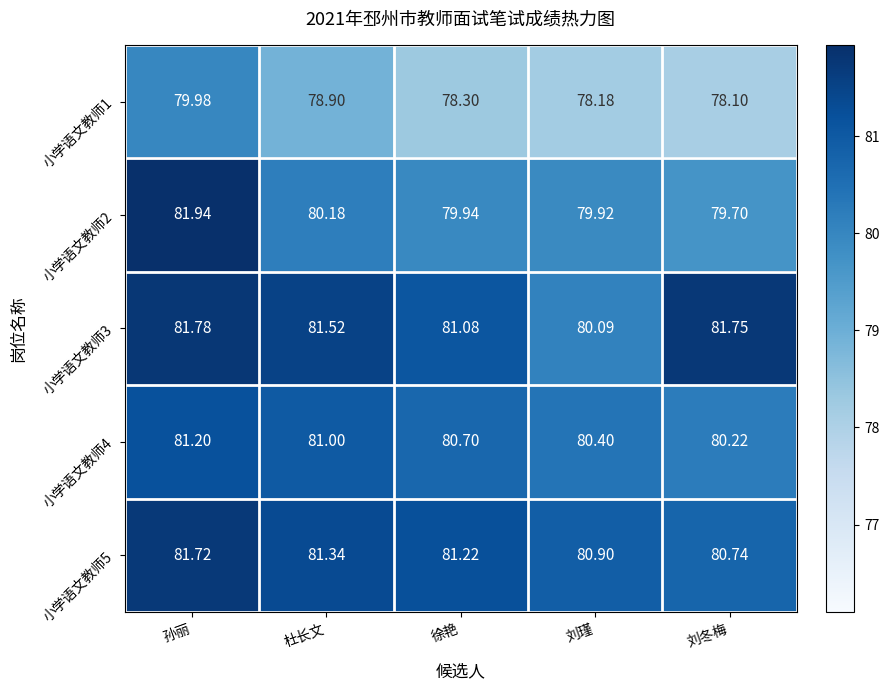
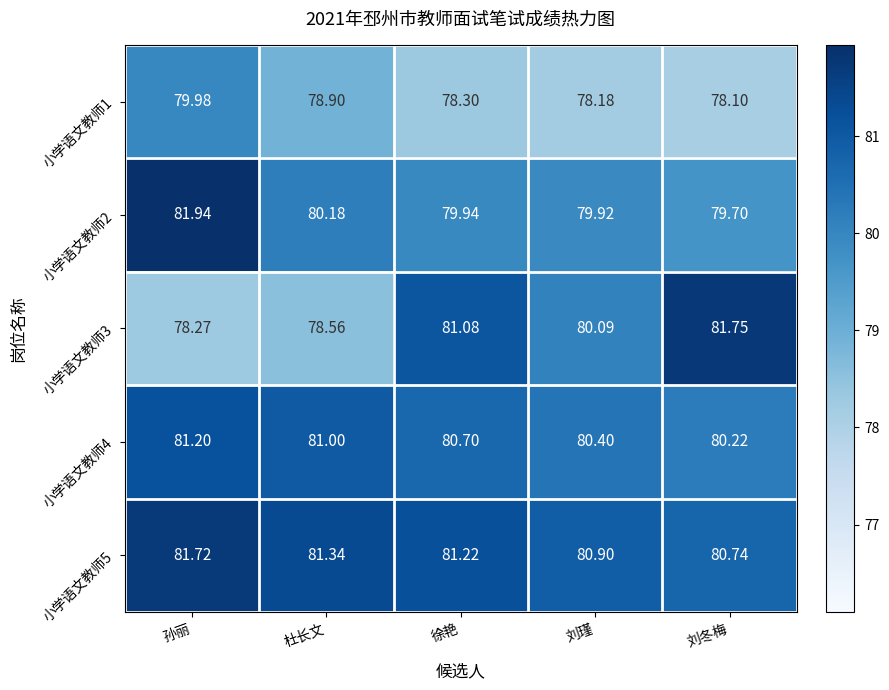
  {
    "小学语文教师1": {
      "孙丽": 79.98,
      "杜长文": 78.90,
      "徐艳": 78.30,
      "刘瑾": 78.18,
      "刘冬梅": 78.10
    },
    "小学语文教师2": {
      "孙丽": 81.94,
      "杜长文": 80.18,
      "徐艳": 79.94,
      "刘瑾": 79.92,
      "刘冬梅": 79.70
    },
    "小学语文教师3": {
-     "孙丽": 81.78,
-     "杜长文": 81.52,
+     "孙丽": 78.27,
+     "杜长文": 78.56,
      "徐艳": 81.08,
      "刘瑾": 80.09,
      "刘冬梅": 81.75
    },
    "小学语文教师4": {
      "孙丽": 81.20,
      "杜长文": 81.00,
      "徐艳": 80.70,
      "刘瑾": 80.40,
      "刘冬梅": 80.22
    },
    "小学语文教师5": {
      "孙丽": 81.72,
      "杜长文": 81.34,
      "徐艳": 81.22,
      "刘瑾": 80.90,
      "刘冬梅": 80.74
    }
  }
